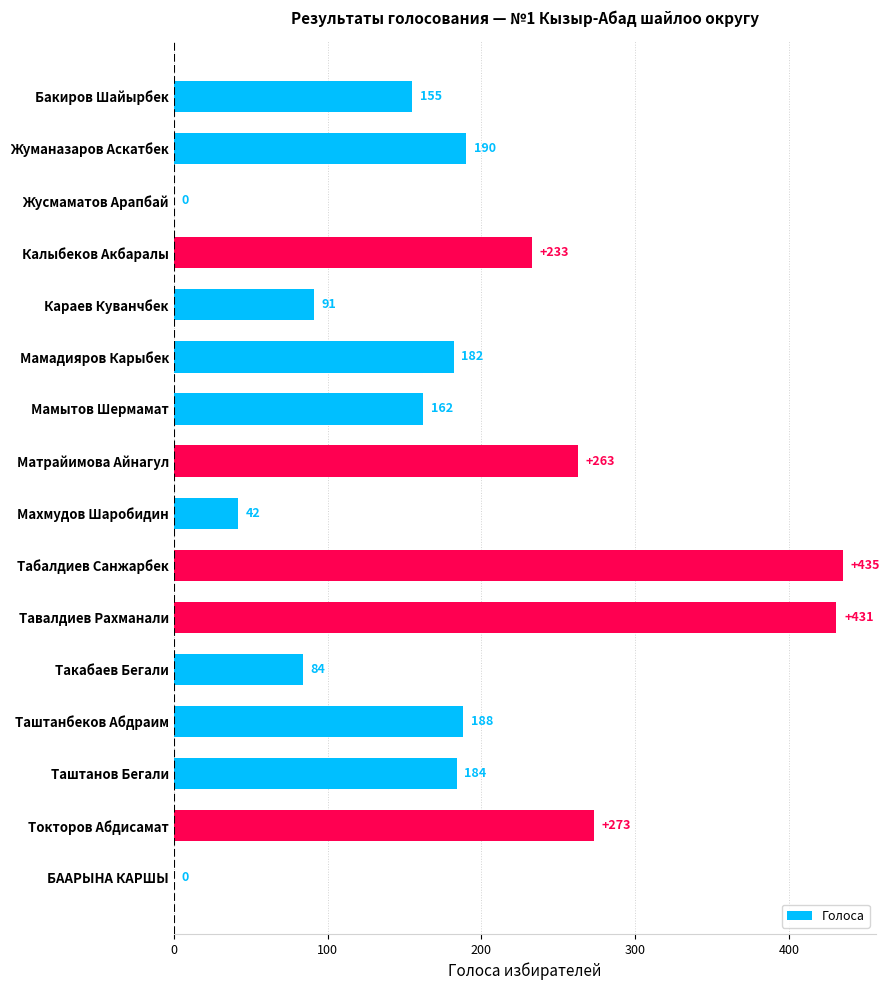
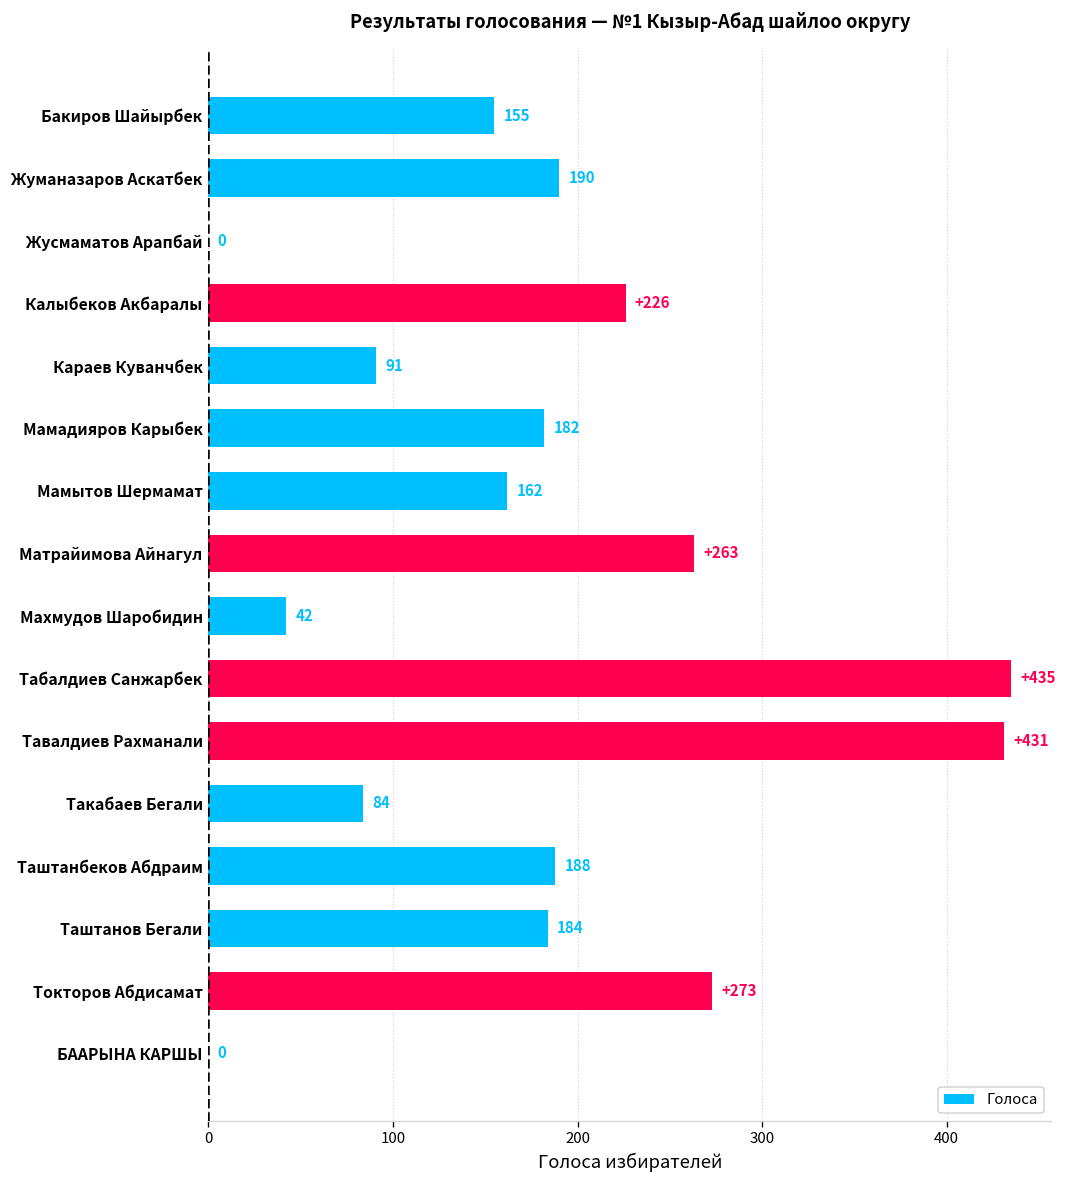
  {
    "Бакиров Шайырбек": "155",
    "Жуманазаров Аскатбек": "190",
    "Жусмаматов Арапбай": "0",
-   "Калыбеков Акбаралы": "+233",
+   "Калыбеков Акбаралы": "+226",
    "Караев Куванчбек": "91",
    "Мамадияров Карыбек": "182",
    "Мамытов Шермамат": "162",
    "Матрайимова Айнагул": "+263",
    "Махмудов Шаробидин": "42",
    "Табалдиев Санжарбек": "+435",
    "Тавалдиев Рахманали": "+431",
    "Такабаев Бегали": "84",
    "Таштанбеков Абдраим": "188",
    "Таштанов Бегали": "184",
    "Токторов Абдисамат": "+273",
    "БААРЫНА КАРШЫ": "0"
  }
